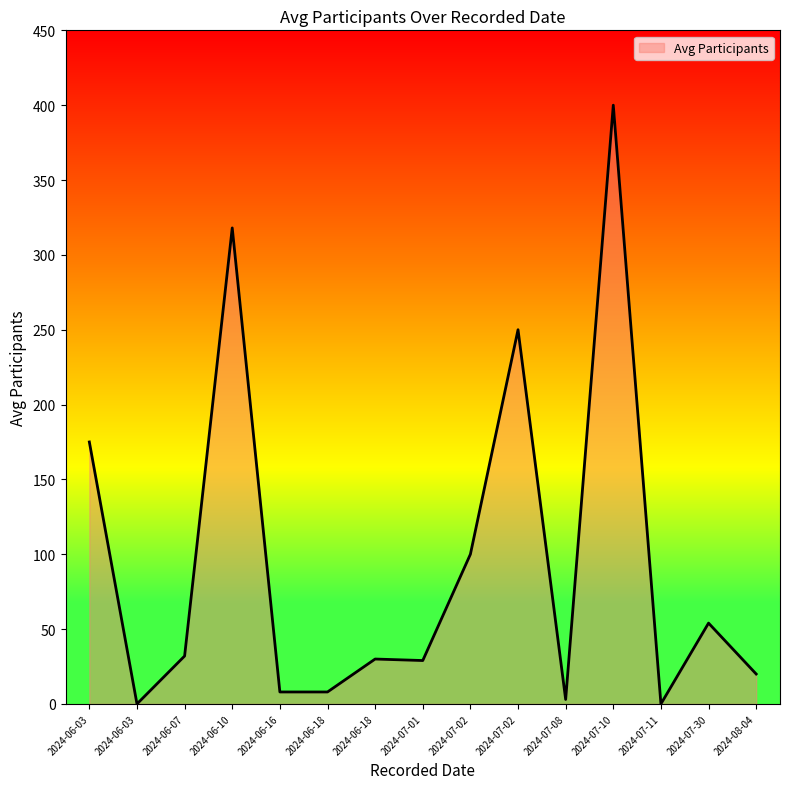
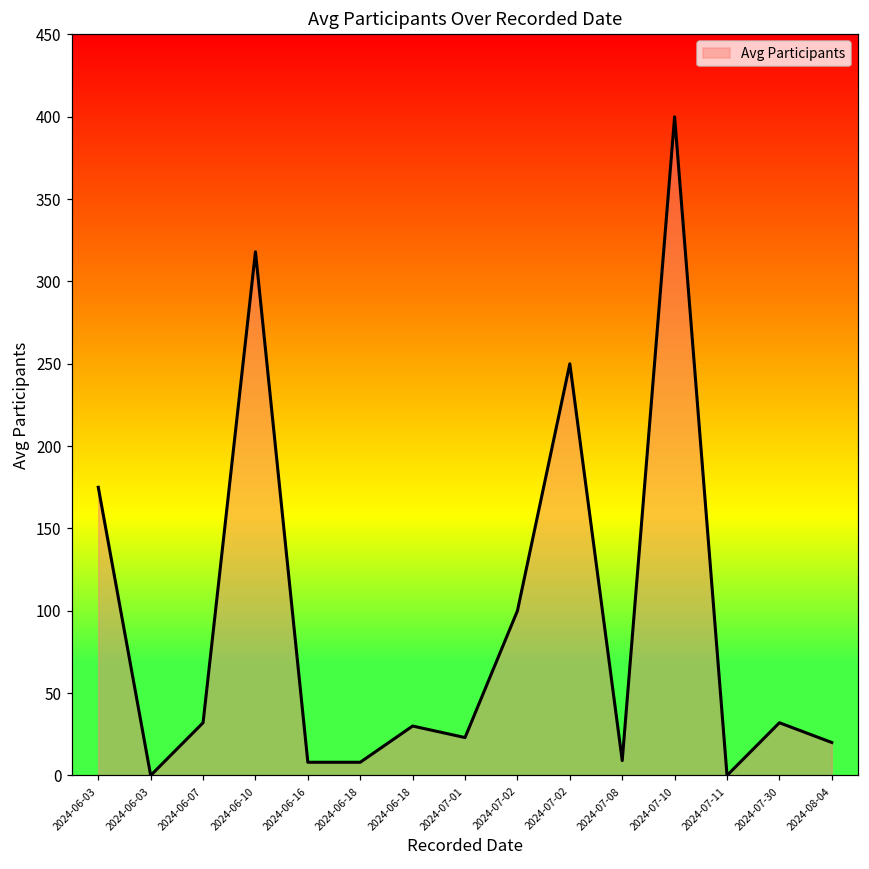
  {
    "2024-06-07": 32,
    "2024-06-10": 318,
    "2024-06-16": 8,
-   "2024-07-01": 29,
-   "2024-07-08": 3,
+   "2024-07-01": 23,
+   "2024-07-08": 9,
    "2024-07-10": 400,
    "2024-07-11": 0,
-   "2024-07-30": 54,
+   "2024-07-30": 32,
    "2024-08-04": 20
  }
